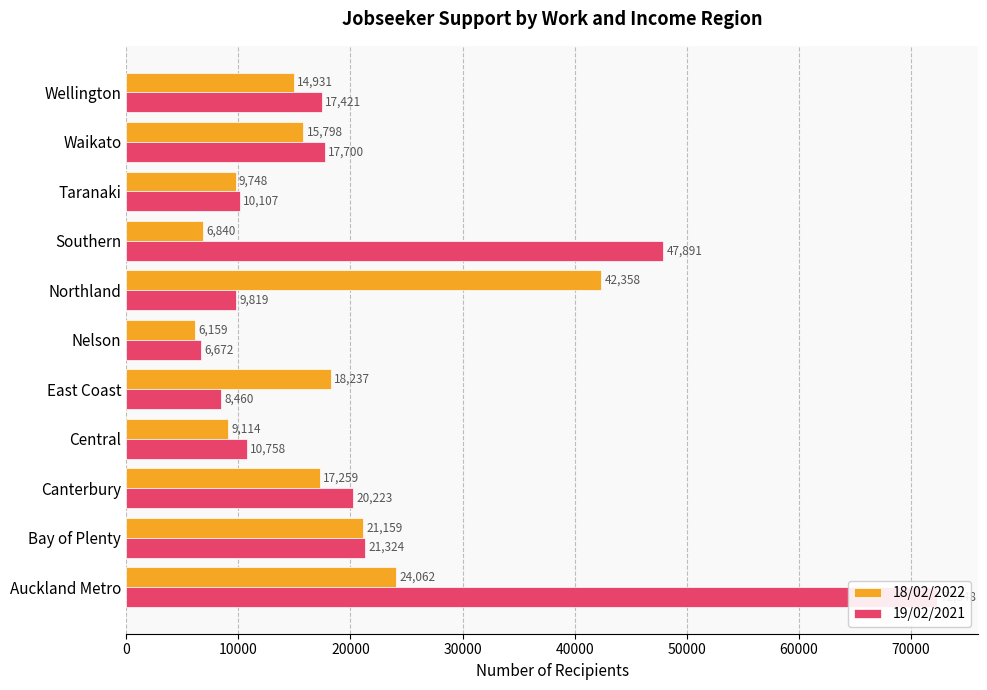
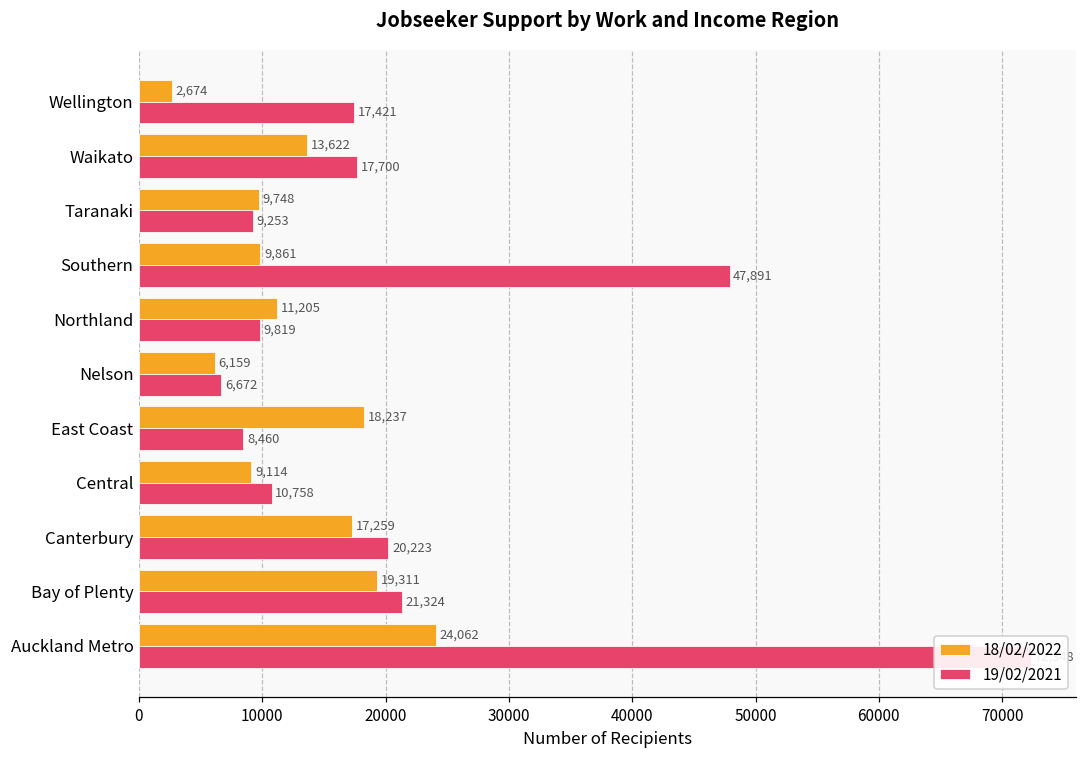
  {
    "18/02/2022": {
-     "Wellington": "14,931",
-     "Waikato": "15,798",
+     "Wellington": "2,674",
+     "Waikato": "13,622",
      "Taranaki": "9,748",
-     "Southern": "6,840",
-     "Northland": "42,358",
+     "Southern": "9,861",
+     "Northland": "11,205",
      "Nelson": "6,159",
      "East Coast": "18,237",
      "Central": "9,114",
      "Canterbury": "17,259",
-     "Bay of Plenty": "21,159",
+     "Bay of Plenty": "19,311",
      "Auckland Metro": "24,062"
    },
    "19/02/2021": {
      "Wellington": "17,421",
      "Waikato": "17,700",
-     "Taranaki": "10,107",
+     "Taranaki": "9,253",
      "Southern": "47,891",
      "Northland": "9,819",
      "Nelson": "6,672",
      "East Coast": "8,460",
      "Central": "10,758",
      "Canterbury": "20,223",
      "Bay of Plenty": "21,324"
    }
  }
